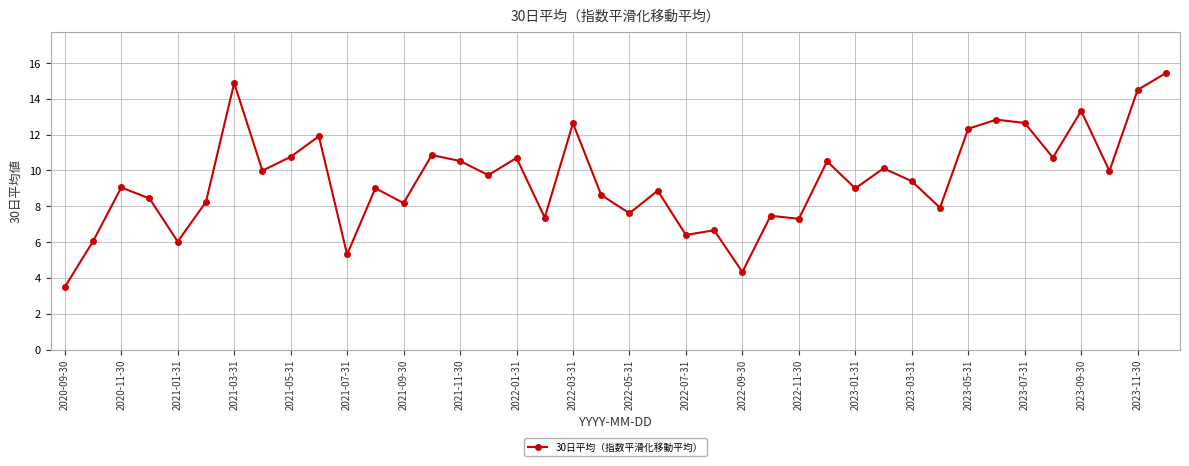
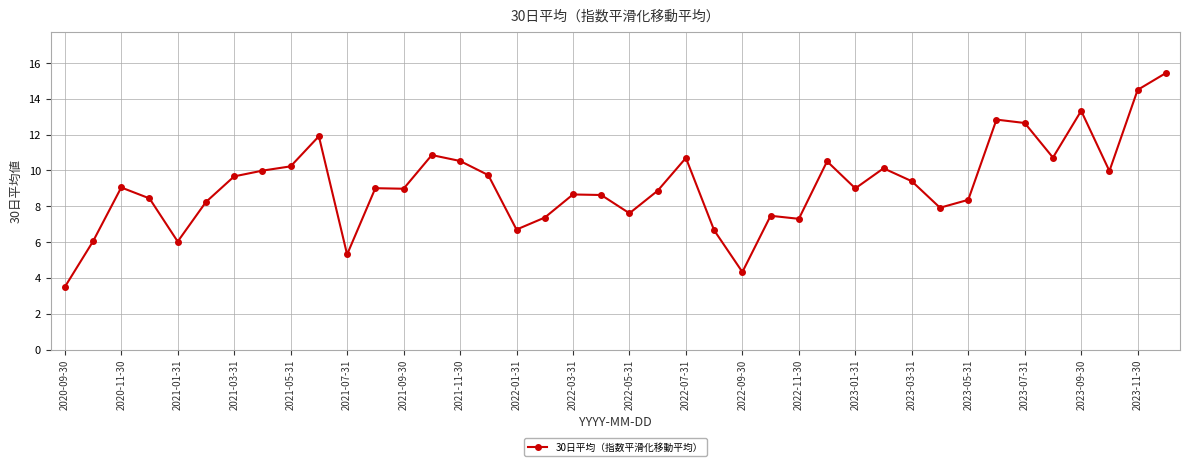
  {
    "2020-09-30": 3.5,
    "2020-11-30": 9.1,
    "2021-01-31": 6.0,
-   "2021-03-31": 14.9,
-   "2021-05-31": 10.8,
+   "2021-03-31": 9.7,
+   "2021-05-31": 10.2,
    "2021-07-31": 5.3,
-   "2021-09-30": 8.2,
+   "2021-09-30": 9.0,
    "2021-11-30": 10.5,
-   "2022-01-31": 10.7,
-   "2022-03-31": 12.6,
+   "2022-01-31": 6.7,
+   "2022-03-31": 8.7,
    "2022-05-31": 7.6,
-   "2022-07-31": 6.4,
+   "2022-07-31": 10.7,
    "2022-09-30": 4.3,
    "2022-11-30": 7.3,
    "2023-01-31": 9.0,
    "2023-03-31": 9.4,
-   "2023-05-31": 12.3,
+   "2023-05-31": 8.4,
    "2023-07-31": 12.7,
    "2023-09-30": 13.3,
    "2023-11-30": 14.5
  }
